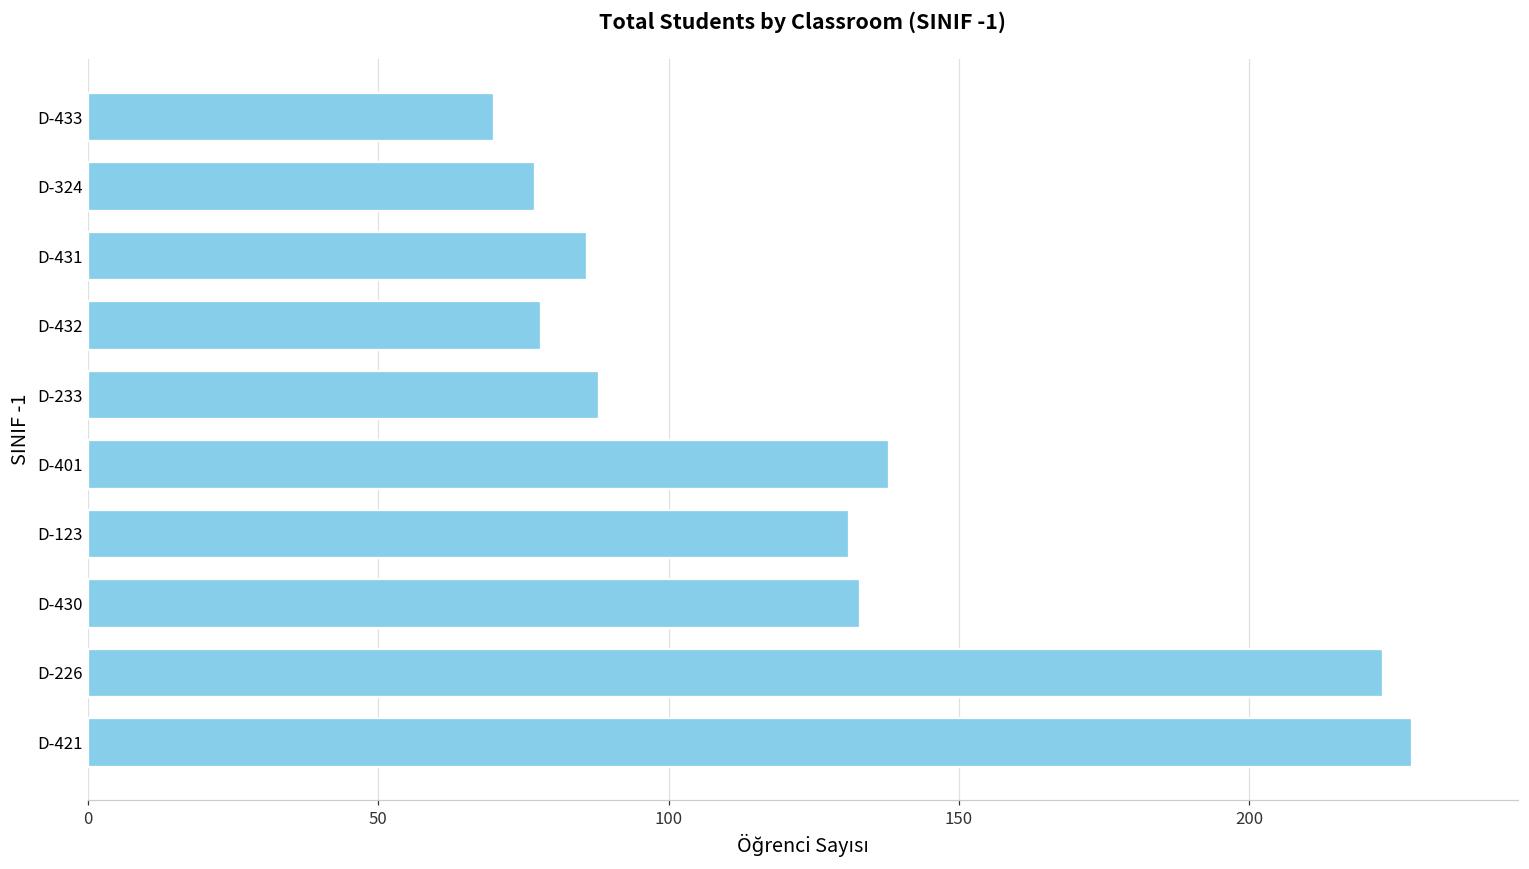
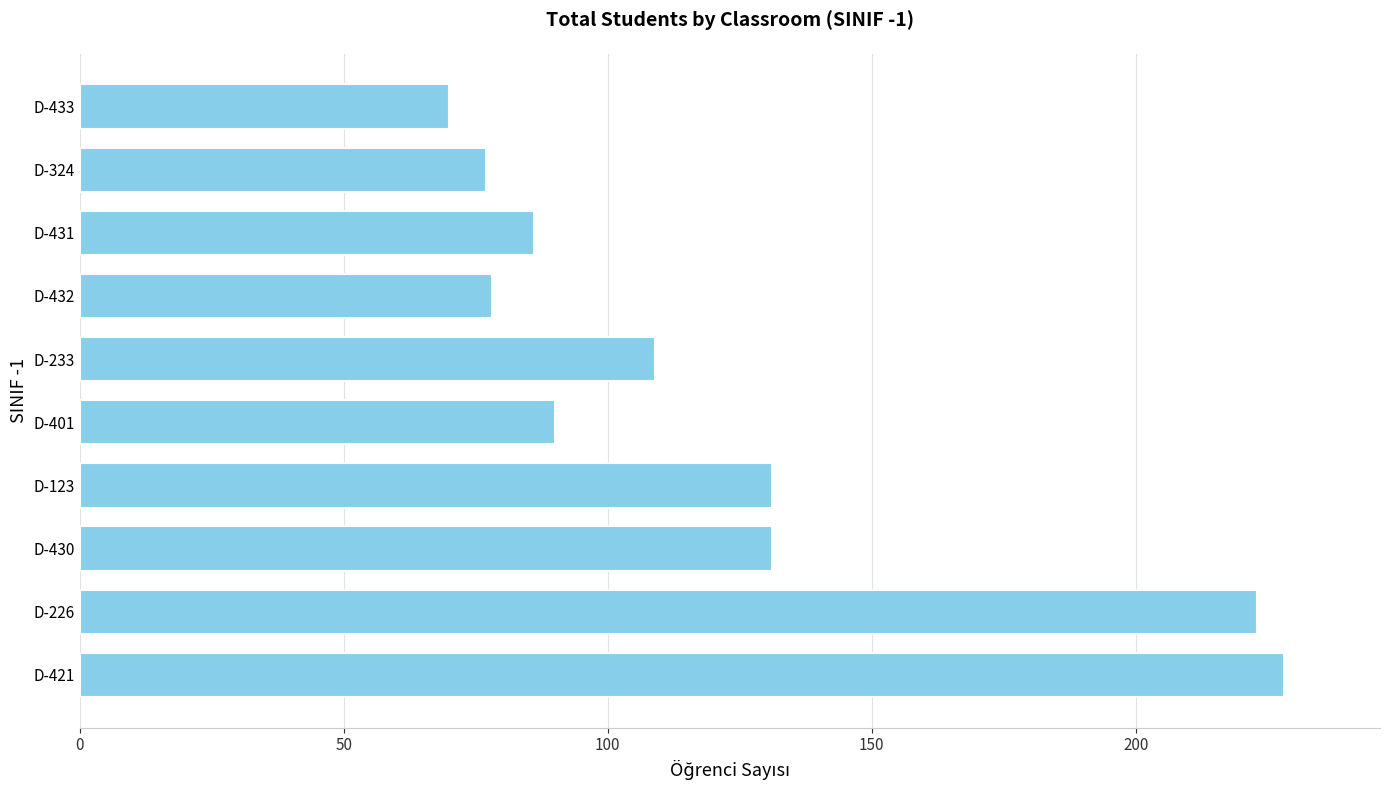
  {
    "D-433": 70,
    "D-324": 77,
    "D-431": 86,
    "D-432": 78,
-   "D-233": 88,
-   "D-401": 138,
+   "D-233": 109,
+   "D-401": 90,
    "D-123": 131,
-   "D-430": 133,
+   "D-430": 131,
    "D-226": 223,
    "D-421": 228
  }
